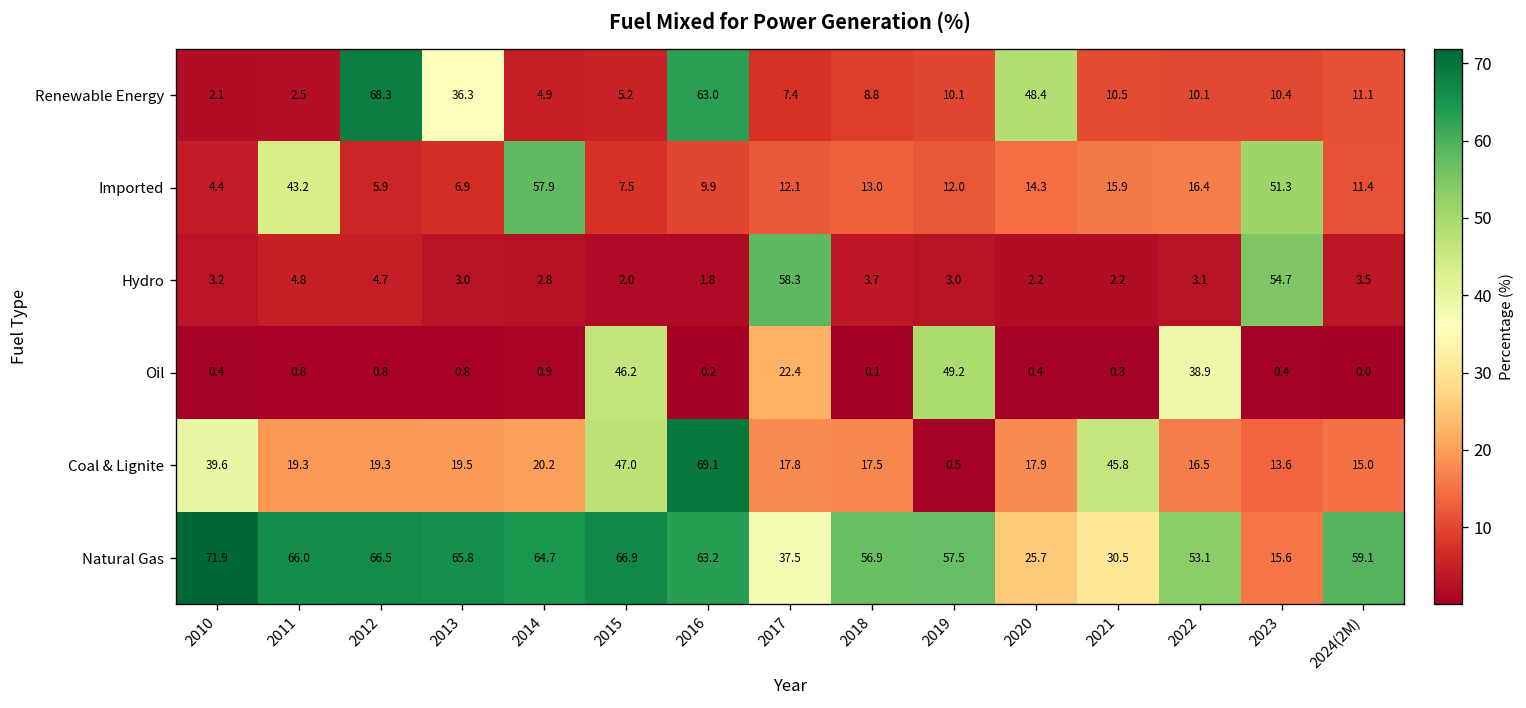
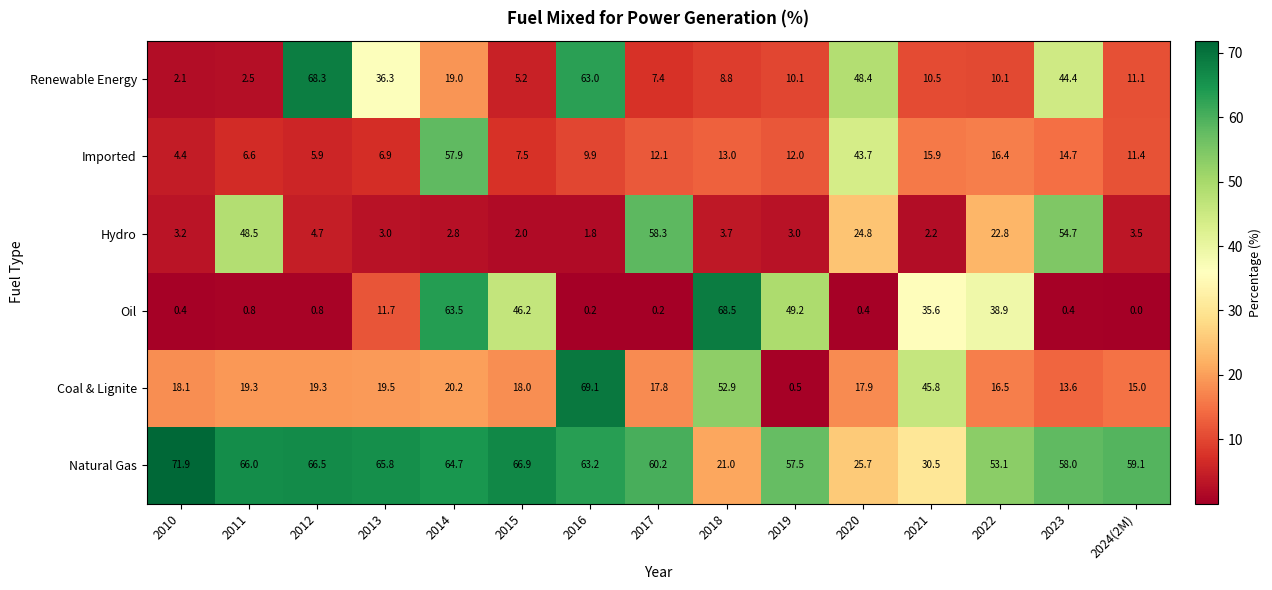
  {
    "Renewable Energy": {
      "2010": 2.1,
      "2011": 2.5,
      "2012": 68.3,
      "2013": 36.3,
-     "2014": 4.9,
+     "2014": 19.0,
      "2015": 5.2,
      "2016": 63.0,
      "2017": 7.4,
      "2018": 8.8,
      "2019": 10.1,
      "2020": 48.4,
      "2021": 10.5,
      "2022": 10.1,
-     "2023": 10.4,
+     "2023": 44.4,
      "2024(2M)": 11.1
    },
    "Imported": {
      "2010": 4.4,
-     "2011": 43.2,
+     "2011": 6.6,
      "2012": 5.9,
      "2013": 6.9,
      "2014": 57.9,
      "2015": 7.5,
      "2016": 9.9,
      "2017": 12.1,
      "2018": 13.0,
      "2019": 12.0,
-     "2020": 14.3,
+     "2020": 43.7,
      "2021": 15.9,
      "2022": 16.4,
-     "2023": 51.3,
+     "2023": 14.7,
      "2024(2M)": 11.4
    },
    "Hydro": {
      "2010": 3.2,
-     "2011": 4.8,
+     "2011": 48.5,
      "2012": 4.7,
      "2013": 3.0,
      "2014": 2.8,
      "2015": 2.0,
      "2016": 1.8,
      "2017": 58.3,
      "2018": 3.7,
      "2019": 3.0,
-     "2020": 2.2,
+     "2020": 24.8,
      "2021": 2.2,
-     "2022": 3.1,
+     "2022": 22.8,
      "2023": 54.7,
      "2024(2M)": 3.5
    },
    "Oil": {
      "2010": 0.4,
      "2011": 0.8,
      "2012": 0.8,
-     "2013": 0.8,
-     "2014": 0.9,
+     "2013": 11.7,
+     "2014": 63.5,
      "2015": 46.2,
      "2016": 0.2,
-     "2017": 22.4,
-     "2018": 0.1,
+     "2017": 0.2,
+     "2018": 68.5,
      "2019": 49.2,
      "2020": 0.4,
-     "2021": 0.3,
+     "2021": 35.6,
      "2022": 38.9,
      "2023": 0.4,
      "2024(2M)": 0.0
    },
    "Coal & Lignite": {
-     "2010": 39.6,
+     "2010": 18.1,
      "2011": 19.3,
      "2012": 19.3,
      "2013": 19.5,
      "2014": 20.2,
-     "2015": 47.0,
+     "2015": 18.0,
      "2016": 69.1,
      "2017": 17.8,
-     "2018": 17.5,
+     "2018": 52.9,
      "2019": 0.5,
      "2020": 17.9,
      "2021": 45.8,
      "2022": 16.5,
      "2023": 13.6,
      "2024(2M)": 15.0
    },
    "Natural Gas": {
      "2010": 71.9,
      "2011": 66.0,
      "2012": 66.5,
      "2013": 65.8,
      "2014": 64.7,
      "2015": 66.9,
      "2016": 63.2,
-     "2017": 37.5,
-     "2018": 56.9,
+     "2017": 60.2,
+     "2018": 21.0,
      "2019": 57.5,
      "2020": 25.7,
      "2021": 30.5,
      "2022": 53.1,
-     "2023": 15.6,
+     "2023": 58.0,
      "2024(2M)": 59.1
    }
  }
